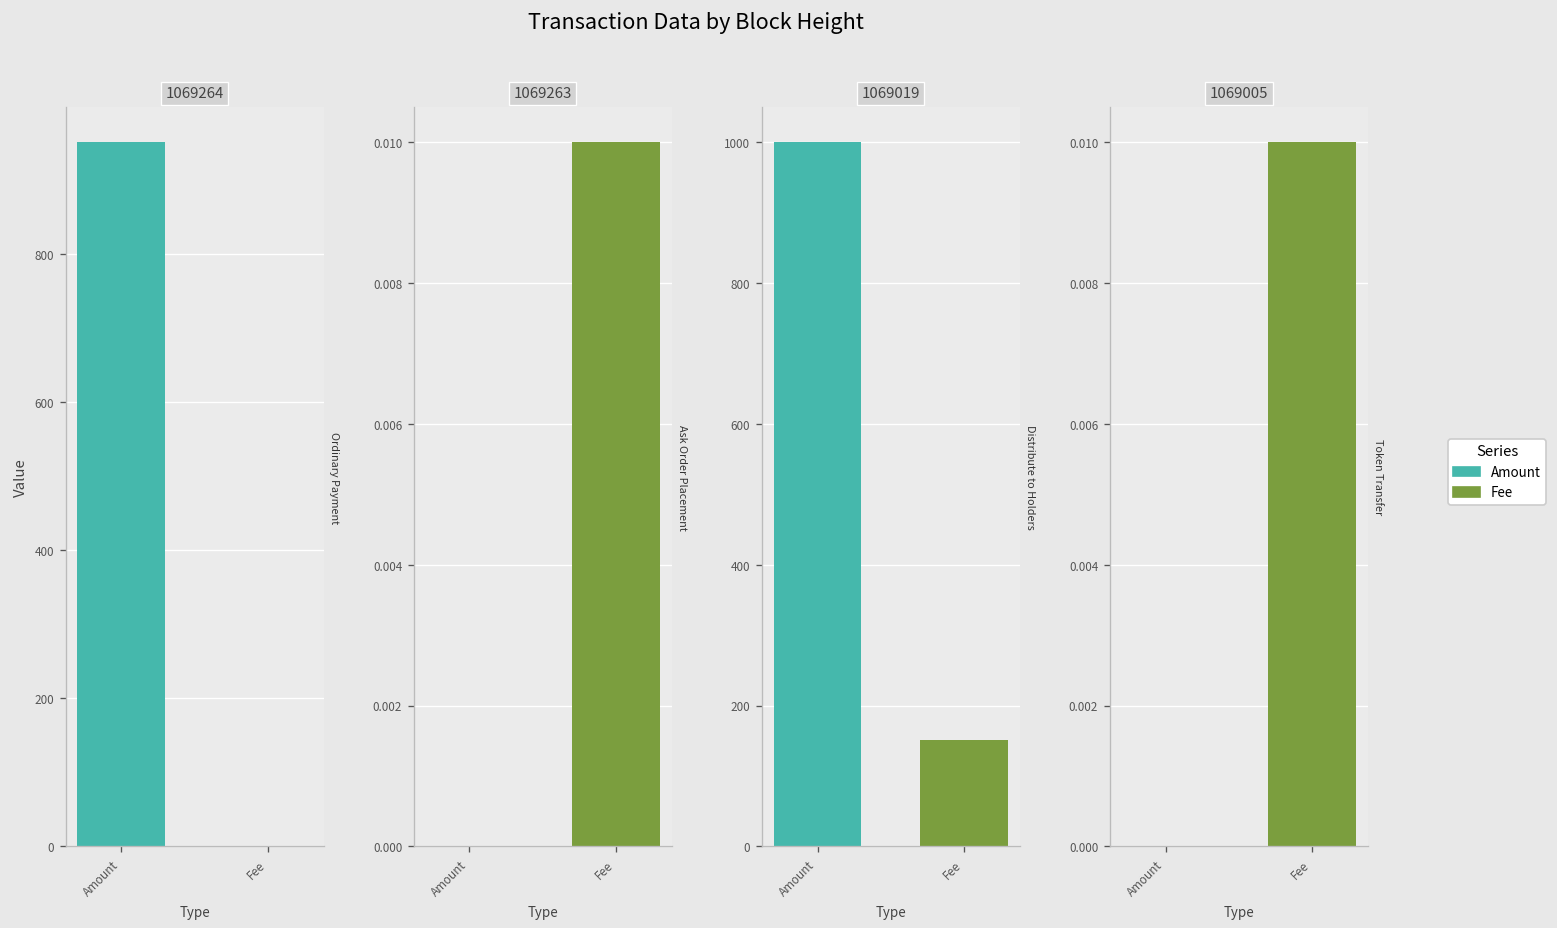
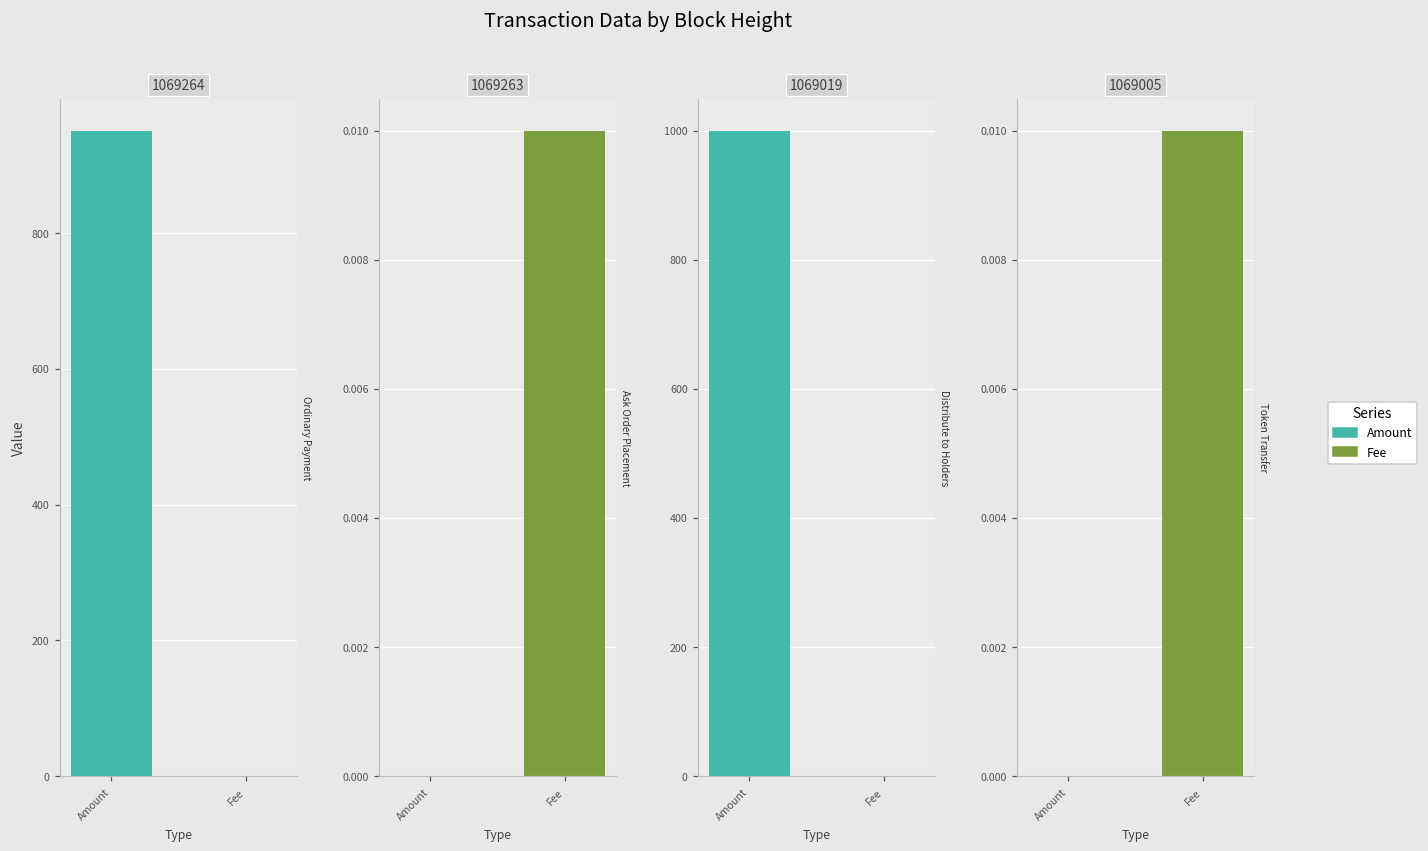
  {
    "1069264": {
      "Amount": 950
    },
    "1069263": {
      "Amount": 0.0000,
      "Fee": 0.0100
    },
    "1069019": {
      "Amount": 1000,
-     "Fee": 150
+     "Fee": 0
    },
    "1069005": {
      "Amount": 0.0000,
      "Fee": 0.0100
    }
  }
